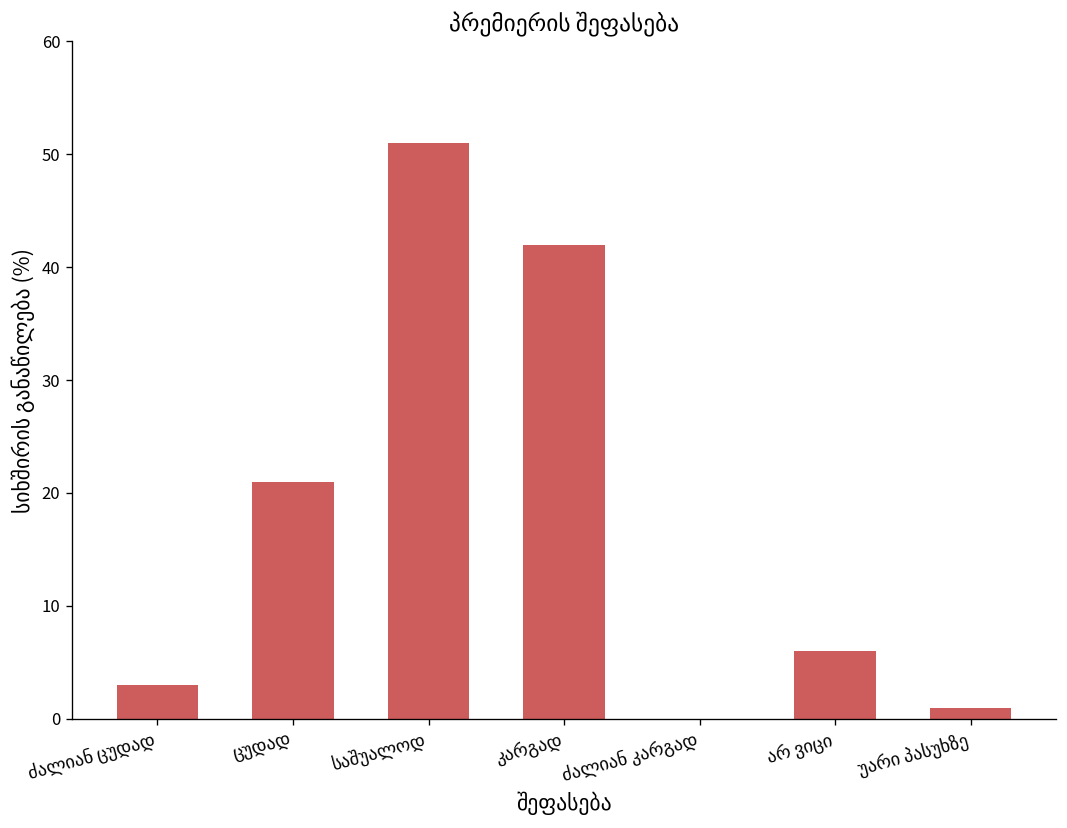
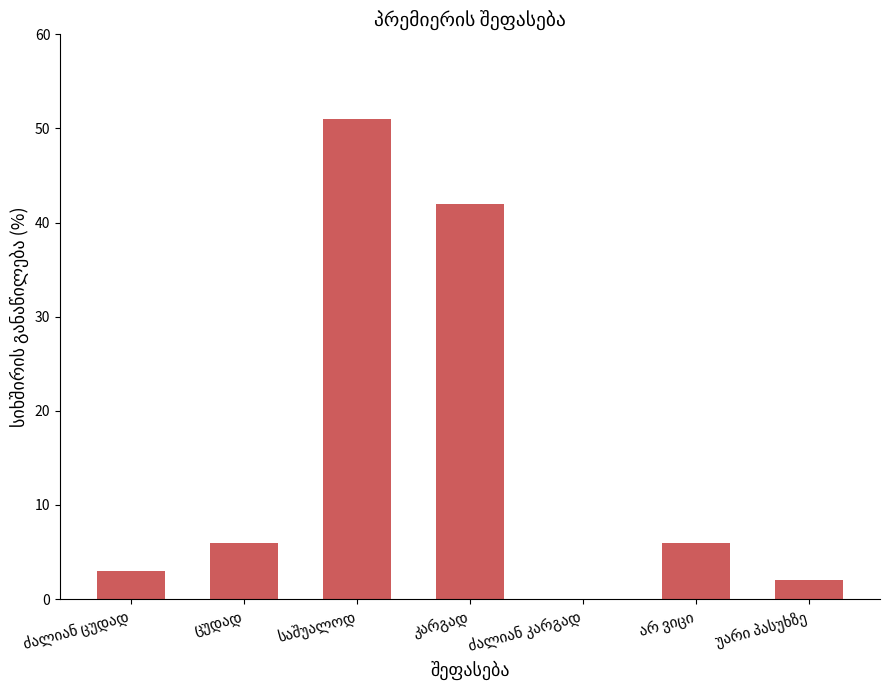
  {
    "ძალიან ცუდად": 3,
-   "ცუდად": 21,
+   "ცუდად": 6,
    "საშუალოდ": 51,
    "კარგად": 42,
    "ძალიან კარგად": 0,
    "არ ვიცი": 6,
-   "უარი პასუხზე": 1
+   "უარი პასუხზე": 2
  }
